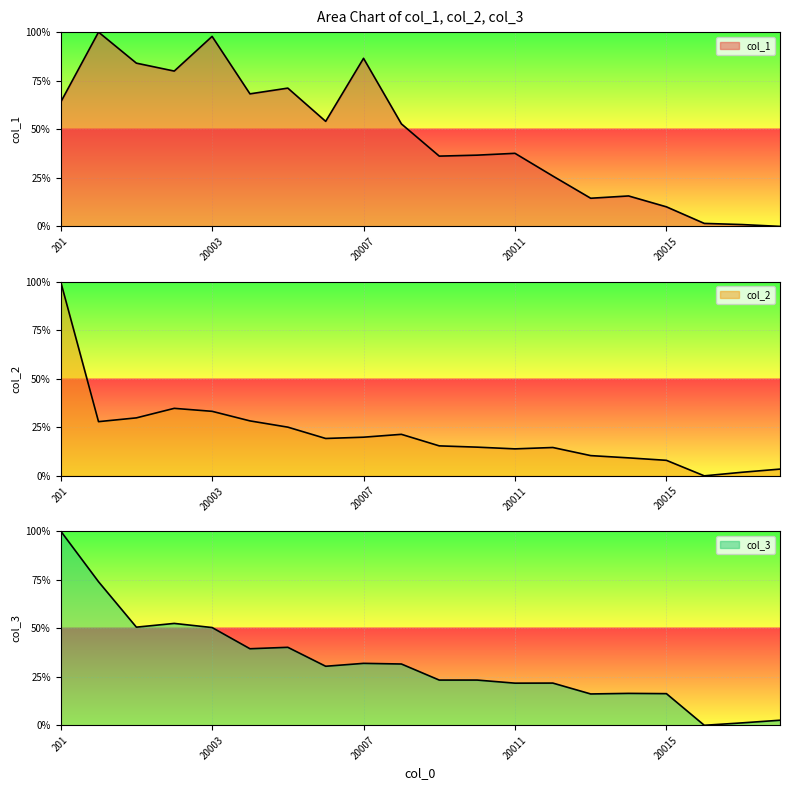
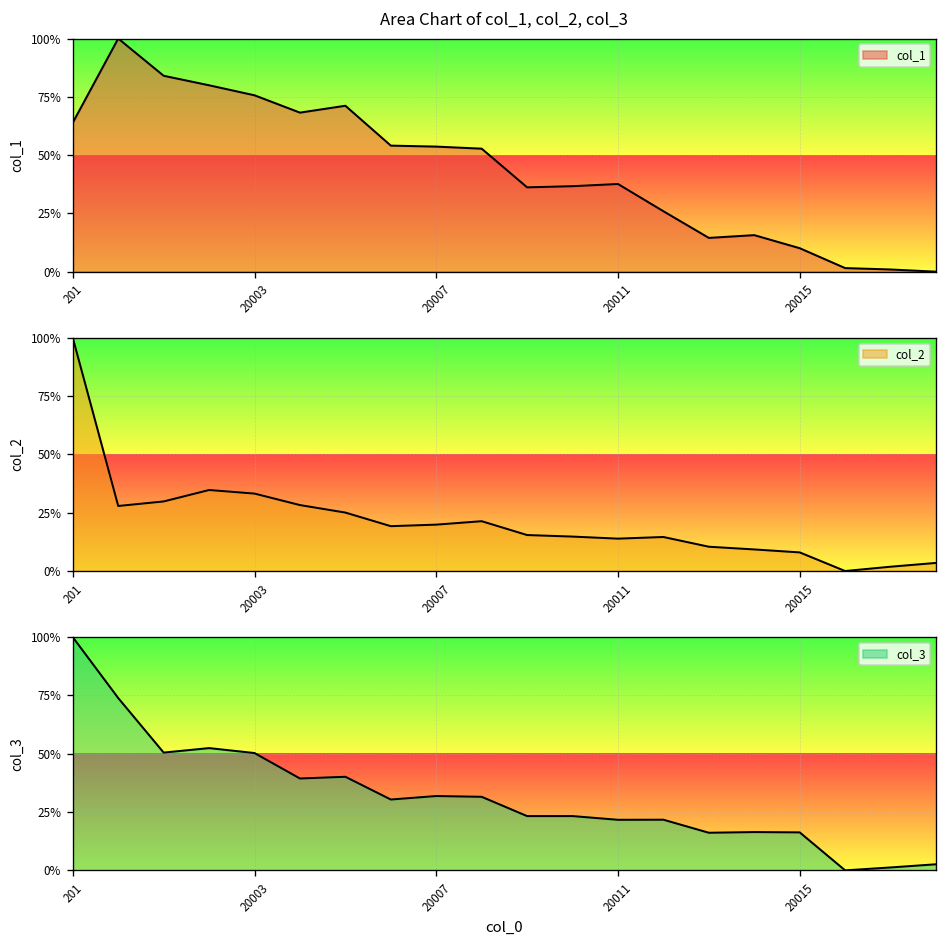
  {
    "Area Chart of col_1, col_2, col_3": {
      "201": "64%",
-     "20003": "98%",
-     "20007": "87%",
+     "20003": "76%",
+     "20007": "54%",
      "20011": "38%",
      "20015": "10%"
    }
  }
